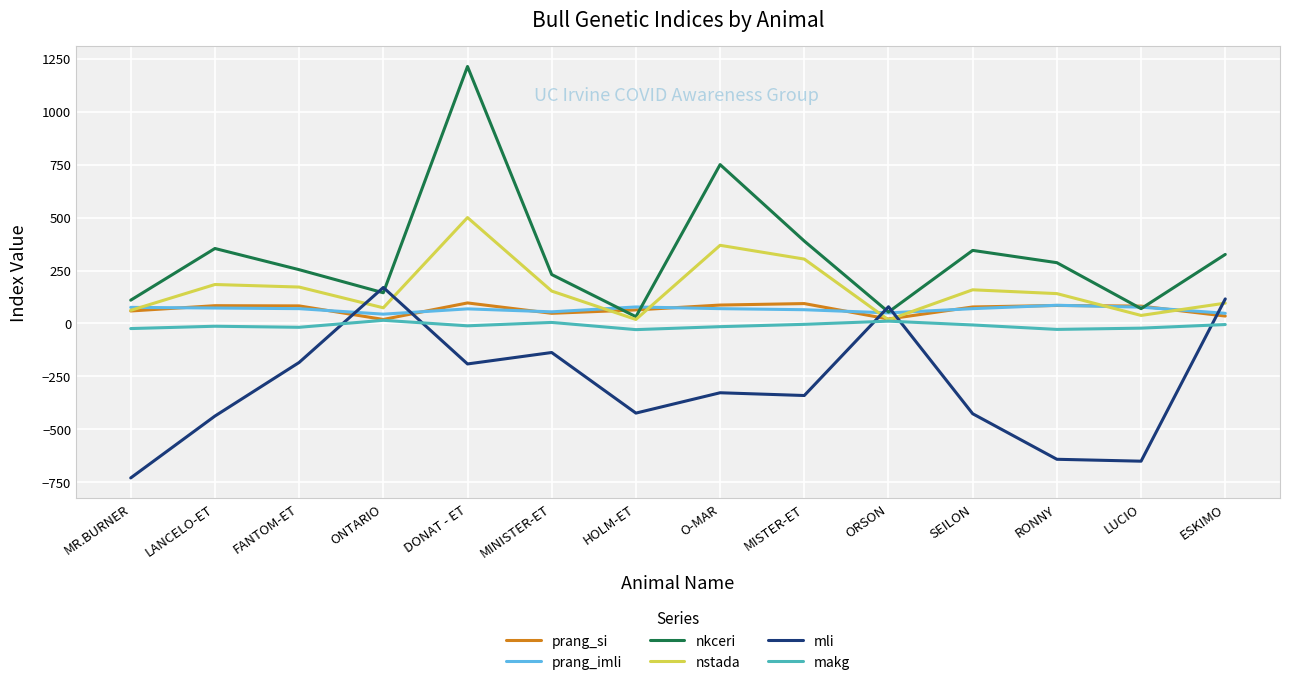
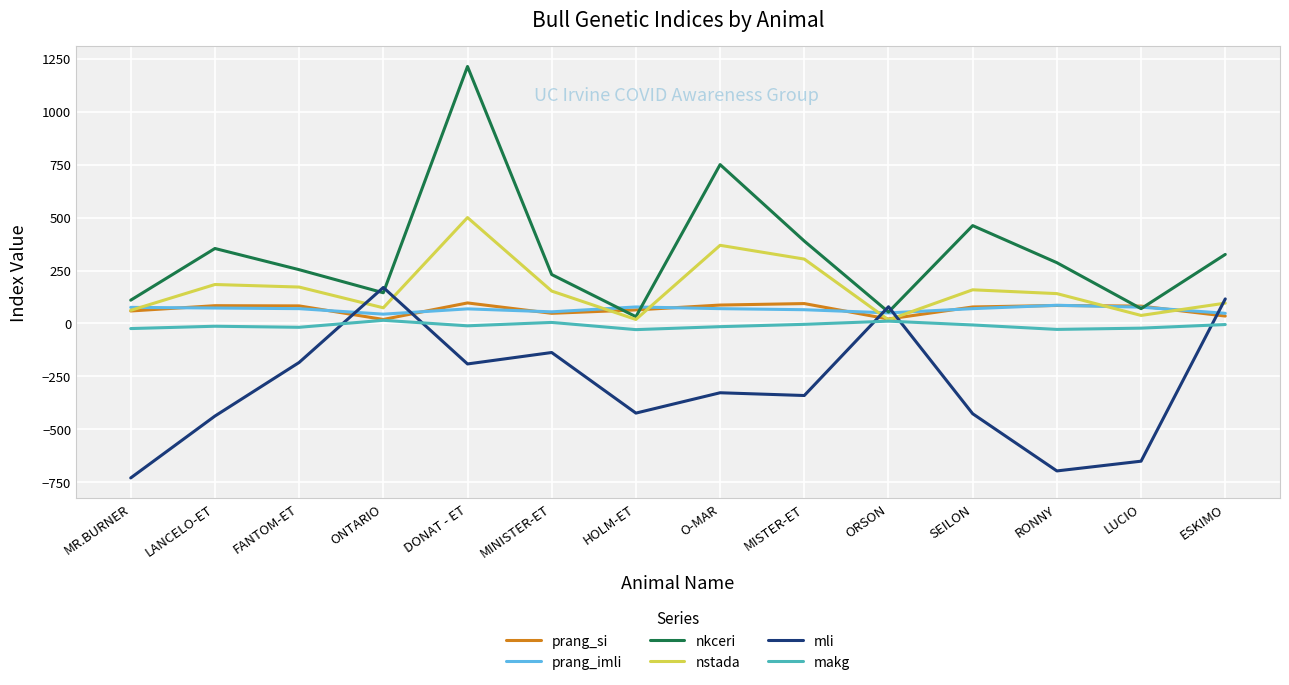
  {
    "prang_si": {
      "FANTOM-ET": 80,
      "DONAT - ET": 100,
      "HOLM-ET": 60,
      "O-MAR": 90,
      "MISTER-ET": 90,
      "ESKIMO": 40
    },
    "nkceri": {
      "MR.BURNER": 110,
      "LANCELO-ET": 350,
      "FANTOM-ET": 250,
      "ONTARIO": 150,
      "DONAT - ET": 1210,
      "MINISTER-ET": 230,
      "HOLM-ET": 30,
      "O-MAR": 750,
      "MISTER-ET": 390,
-     "SEILON": 350,
+     "SEILON": 460,
      "RONNY": 290,
      "ESKIMO": 330
    },
    "nstada": {
      "LANCELO-ET": 180,
      "FANTOM-ET": 170,
      "ONTARIO": 70,
      "DONAT - ET": 500,
      "MINISTER-ET": 150,
      "HOLM-ET": 20,
      "O-MAR": 370,
      "MISTER-ET": 300,
      "SEILON": 160,
      "RONNY": 140,
      "LUCIO": 40,
      "ESKIMO": 100
    },
    "mli": {
      "MR.BURNER": -730,
      "LANCELO-ET": -440,
      "FANTOM-ET": -180,
      "ONTARIO": 170,
      "DONAT - ET": -190,
      "MINISTER-ET": -140,
      "HOLM-ET": -420,
      "O-MAR": -330,
      "MISTER-ET": -340,
      "ORSON": 80,
      "SEILON": -430,
-     "RONNY": -640,
+     "RONNY": -700,
      "LUCIO": -650,
      "ESKIMO": 120
    }
  }
